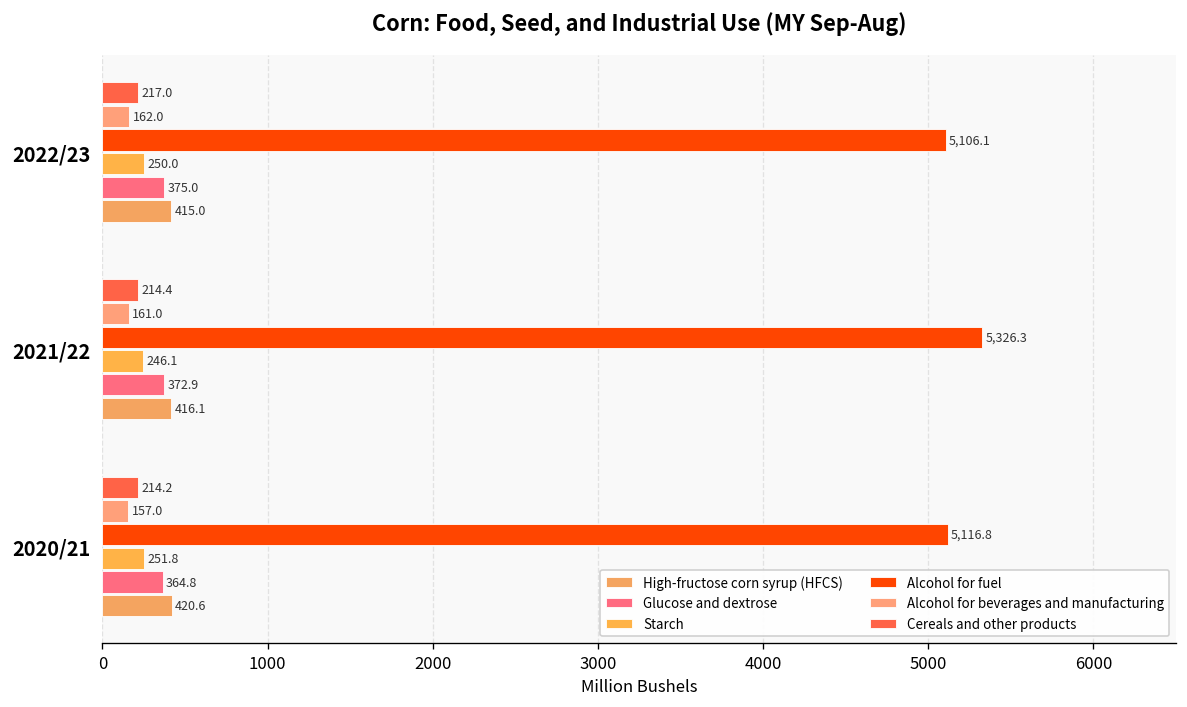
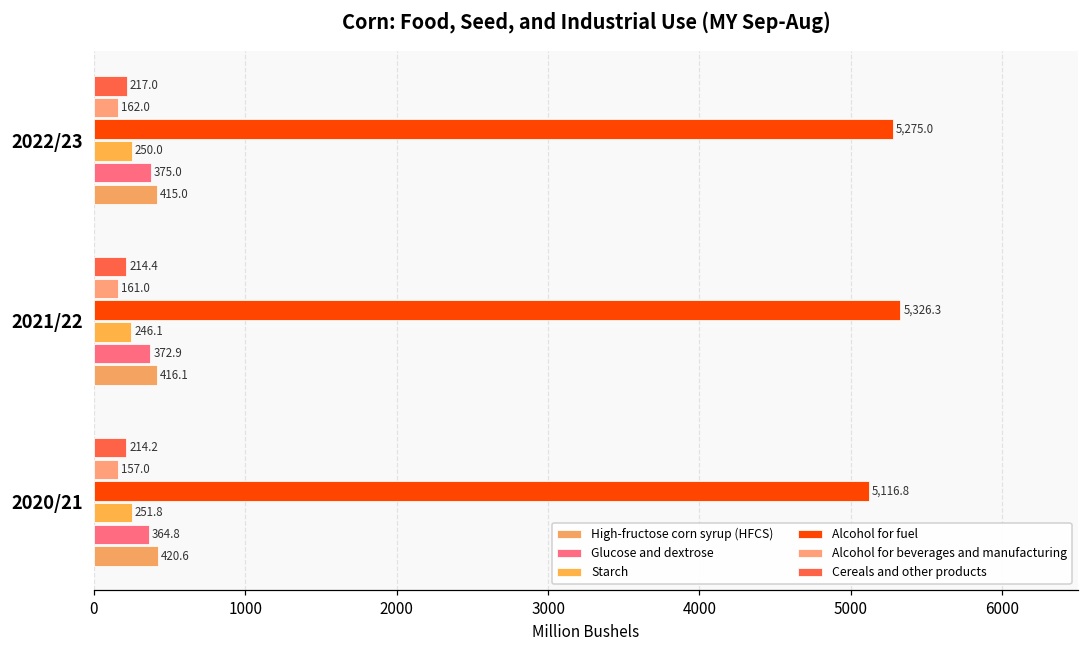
  {
    "Alcohol for fuel": {
-     "2022/23": "5,106.1",
+     "2022/23": "5,275.0",
      "2021/22": "5,326.3",
      "2020/21": "5,116.8"
    }
  }
